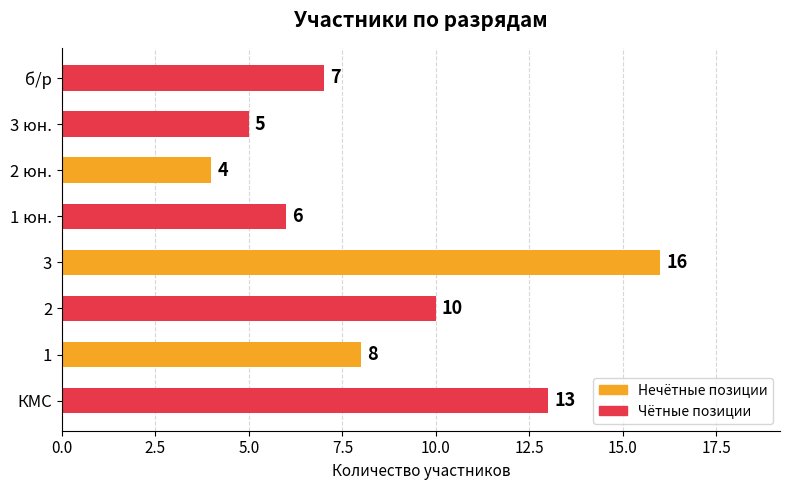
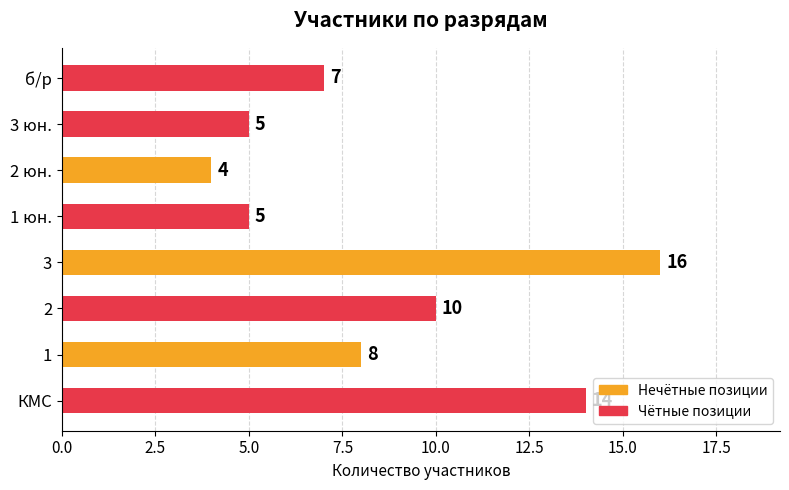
  {
    "б/р": 7,
    "3 юн.": 5,
    "2 юн.": 4,
-   "1 юн.": 6,
+   "1 юн.": 5,
    "3": 16,
    "2": 10,
    "1": 8,
-   "КМС": 13
+   "КМС": 14
  }
